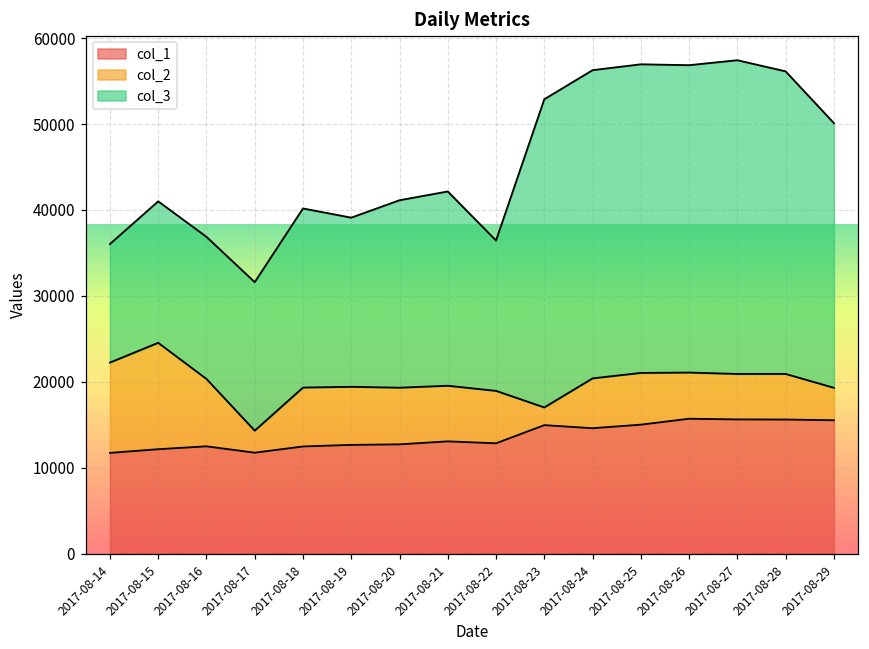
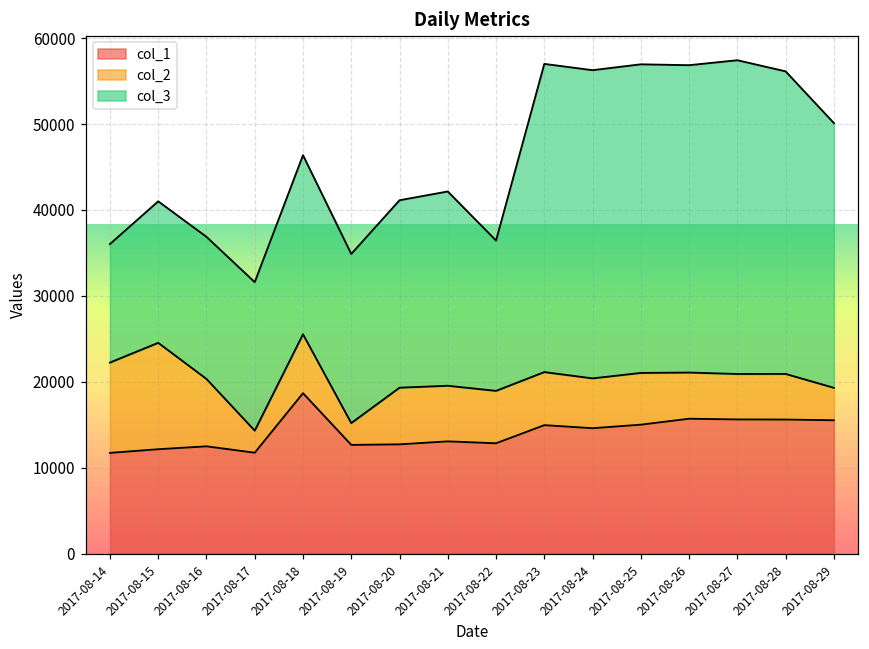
  {
    "col_1": {
      "2017-08-14": 12000,
      "2017-08-15": 12000,
      "2017-08-16": 12000,
      "2017-08-17": 12000,
-     "2017-08-18": 12000,
+     "2017-08-18": 19000,
      "2017-08-19": 13000,
      "2017-08-20": 13000,
      "2017-08-21": 13000,
      "2017-08-22": 13000,
      "2017-08-23": 15000,
      "2017-08-24": 15000,
      "2017-08-25": 15000,
      "2017-08-26": 16000,
      "2017-08-27": 16000,
      "2017-08-28": 16000,
      "2017-08-29": 16000
    },
    "col_2": {
      "2017-08-14": 11000,
      "2017-08-15": 12000,
      "2017-08-16": 8000,
      "2017-08-17": 3000,
      "2017-08-18": 7000,
-     "2017-08-19": 7000,
+     "2017-08-19": 3000,
      "2017-08-20": 7000,
      "2017-08-21": 6000,
      "2017-08-22": 6000,
-     "2017-08-23": 2000,
+     "2017-08-23": 6000,
      "2017-08-24": 6000,
      "2017-08-25": 6000,
      "2017-08-26": 5000,
      "2017-08-27": 5000,
      "2017-08-28": 5000,
      "2017-08-29": 4000
    },
    "col_3": {
      "2017-08-14": 14000,
      "2017-08-15": 16000,
      "2017-08-16": 17000,
      "2017-08-17": 17000,
      "2017-08-18": 21000,
      "2017-08-19": 20000,
      "2017-08-20": 22000,
      "2017-08-21": 23000,
      "2017-08-22": 17000,
      "2017-08-23": 36000,
      "2017-08-24": 36000,
      "2017-08-25": 36000,
      "2017-08-26": 36000,
      "2017-08-27": 37000,
      "2017-08-28": 35000,
      "2017-08-29": 31000
    }
  }
